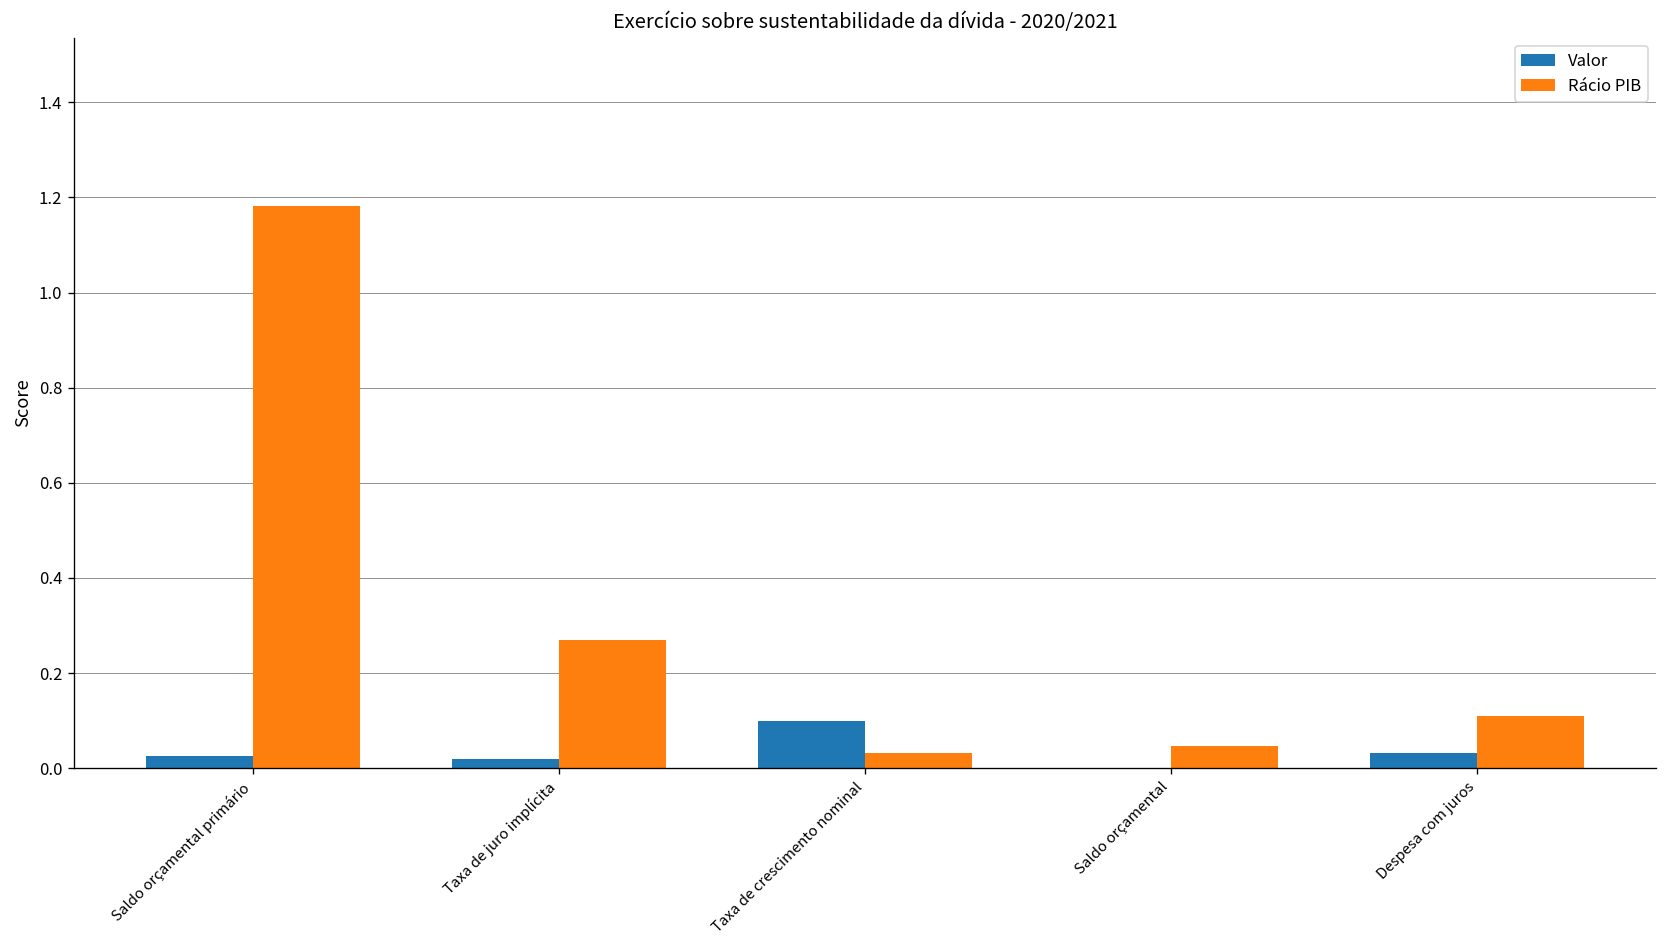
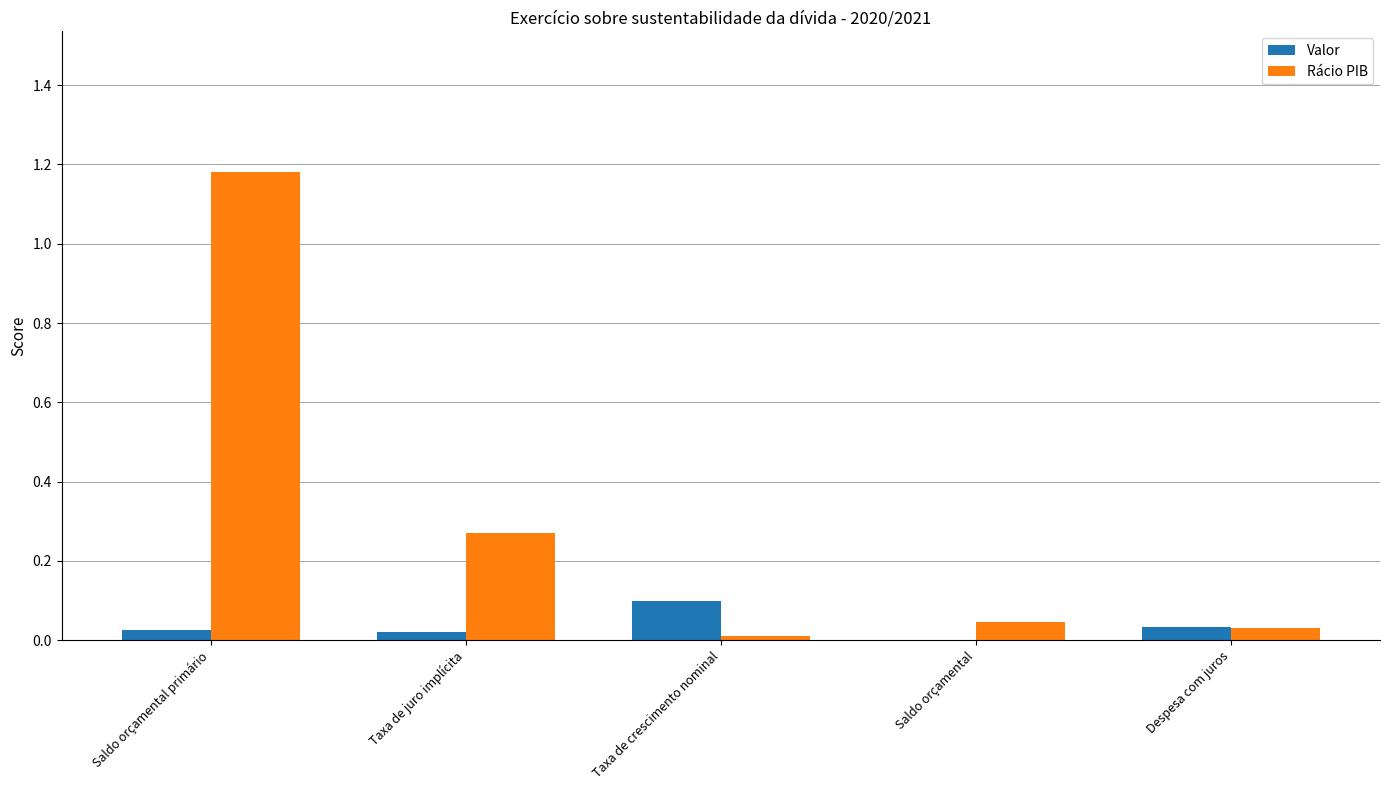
  {
    "Valor": {
      "Saldo orçamental primário": 0.03,
      "Taxa de juro implícita": 0.02,
      "Taxa de crescimento nominal": 0.10,
      "Saldo orçamental": 0.00,
      "Despesa com juros": 0.03
    },
    "Rácio PIB": {
      "Saldo orçamental primário": 1.18,
      "Taxa de juro implícita": 0.27,
-     "Taxa de crescimento nominal": 0.03,
+     "Taxa de crescimento nominal": 0.01,
      "Saldo orçamental": 0.05,
-     "Despesa com juros": 0.11
+     "Despesa com juros": 0.03
    }
  }
